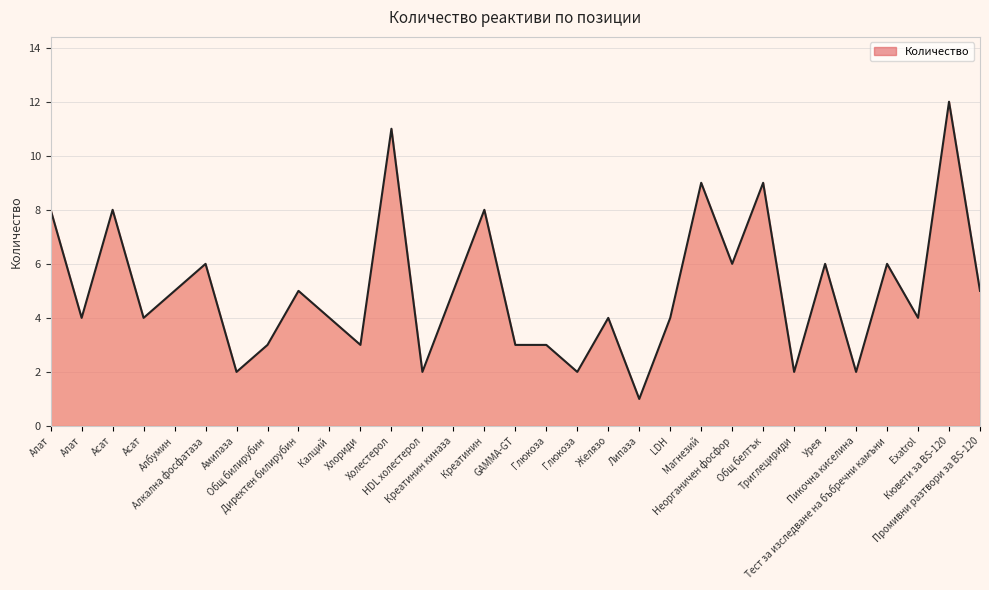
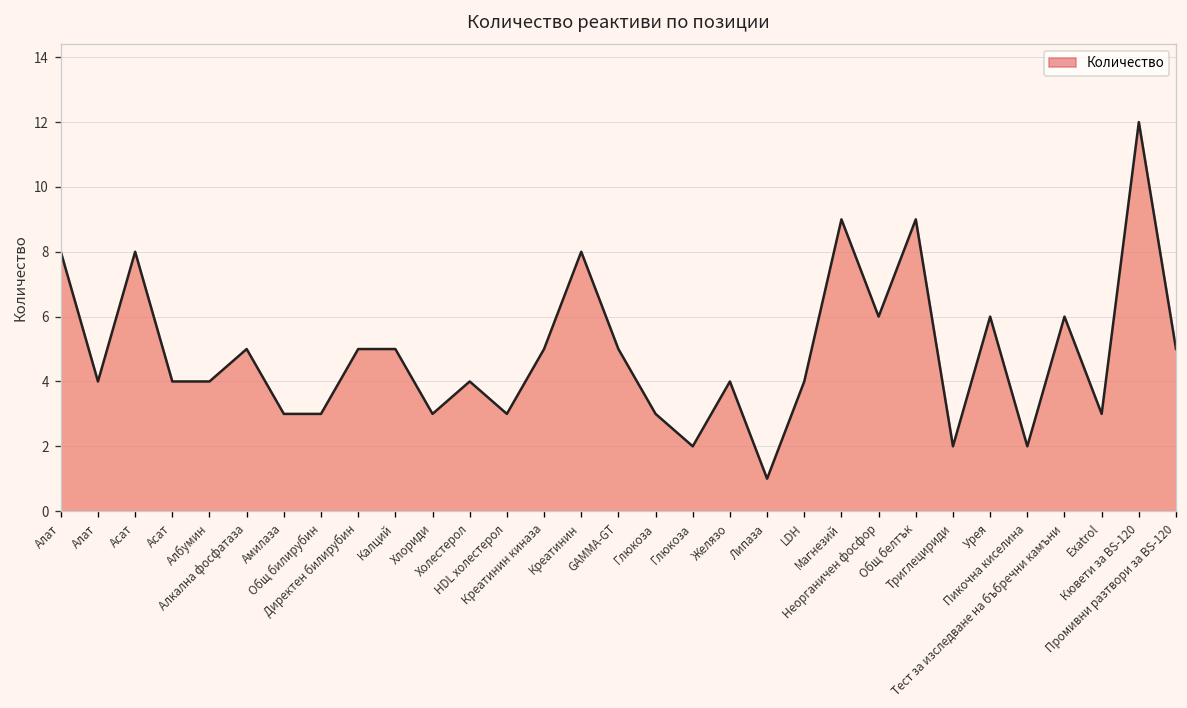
  {
-   "Албумин": 5,
-   "Алкална фосфатаза": 6,
-   "Амилаза": 2,
+   "Албумин": 4,
+   "Алкална фосфатаза": 5,
+   "Амилаза": 3,
    "Общ билирубин": 3,
    "Директен билирубин": 5,
-   "Калций": 4,
+   "Калций": 5,
    "Хлориди": 3,
-   "Холестерол": 11,
-   "HDL холестерол": 2,
+   "Холестерол": 4,
+   "HDL холестерол": 3,
    "Креатинин киназа": 5,
    "Креатинин": 8,
-   "GAMMA-GT": 3,
+   "GAMMA-GT": 5,
    "Желязо": 4,
    "Липаза": 1,
    "LDH": 4,
    "Магнезий": 9,
    "Неорганичен фосфор": 6,
    "Общ белтък": 9,
    "Триглецириди": 2,
    "Урея": 6,
    "Пикочна киселина": 2,
    "Тест за изследване на бъбречни камъни": 6,
-   "Exatrol": 4,
+   "Exatrol": 3,
    "Кювети за BS-120": 12,
    "Промивни разтвори за BS-120": 5
  }
